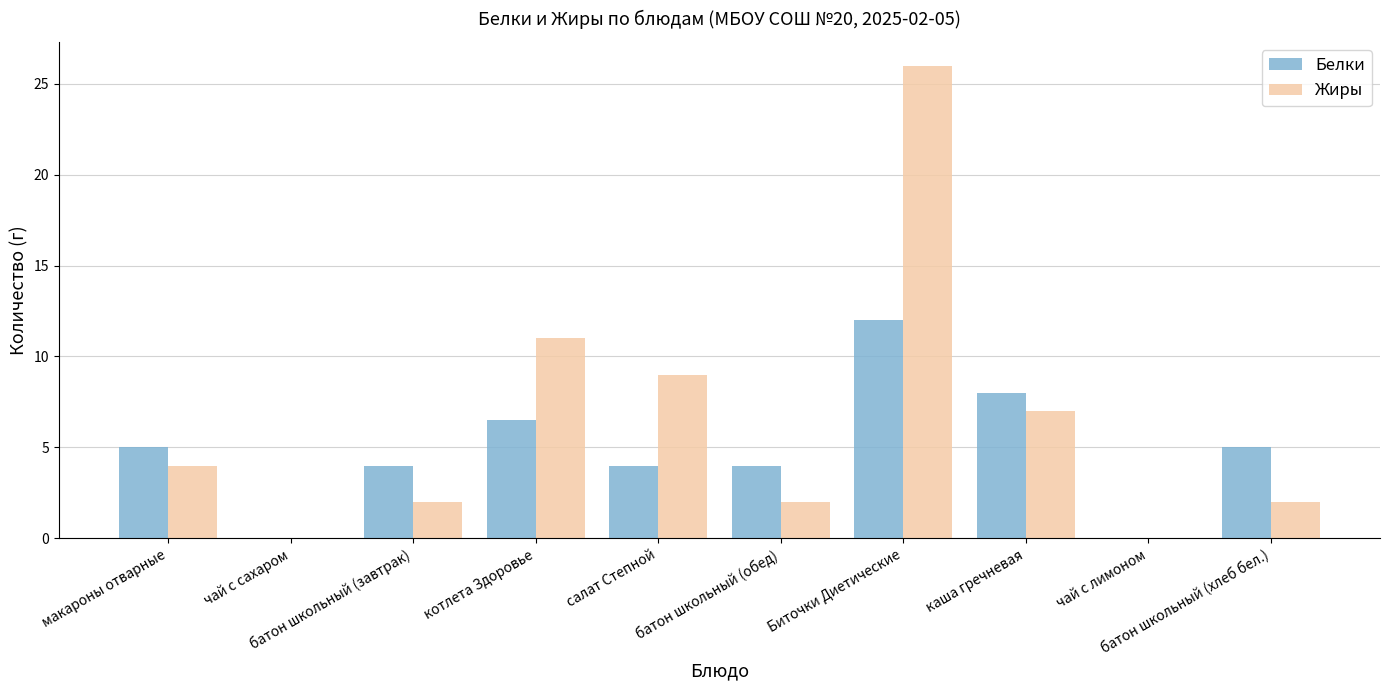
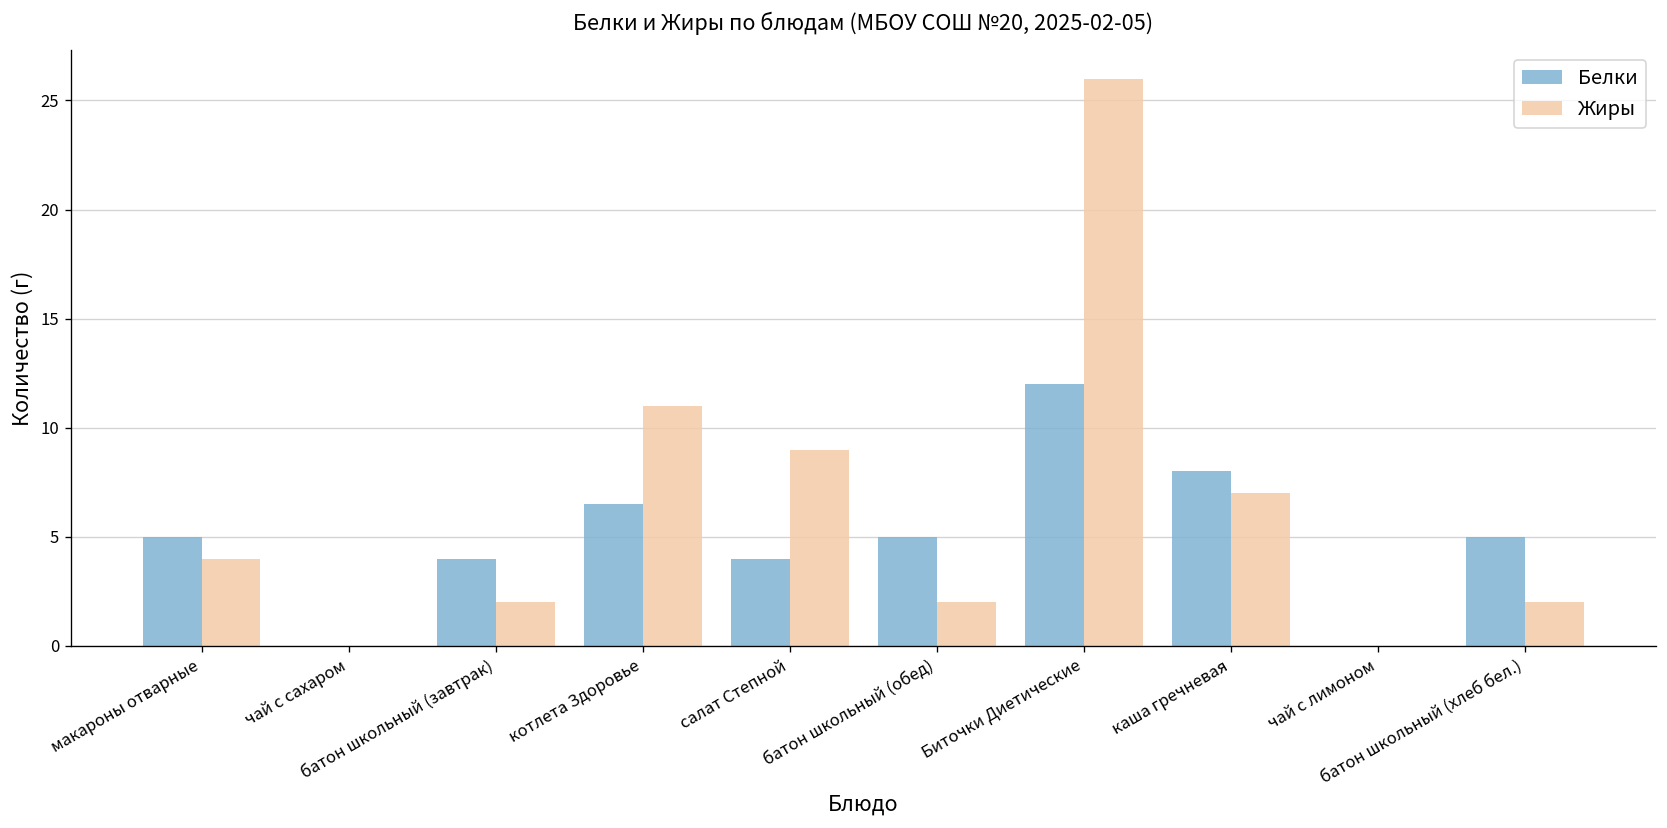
  {
    "Белки": {
      "макароны отварные": 5,
      "чай с сахаром": 0,
      "батон школьный (завтрак)": 4,
      "котлета Здоровье": 6.5,
      "салат Степной": 4,
-     "батон школьный (обед)": 4,
+     "батон школьный (обед)": 5,
      "Биточки Диетические": 12,
      "каша гречневая": 8,
      "чай с лимоном": 0,
      "батон школьный (хлеб бел.)": 5
    },
    "Жиры": {
      "макароны отварные": 4,
      "чай с сахаром": 0,
      "батон школьный (завтрак)": 2,
      "котлета Здоровье": 11,
      "салат Степной": 9,
      "батон школьный (обед)": 2,
      "Биточки Диетические": 26,
      "каша гречневая": 7,
      "чай с лимоном": 0,
      "батон школьный (хлеб бел.)": 2
    }
  }
